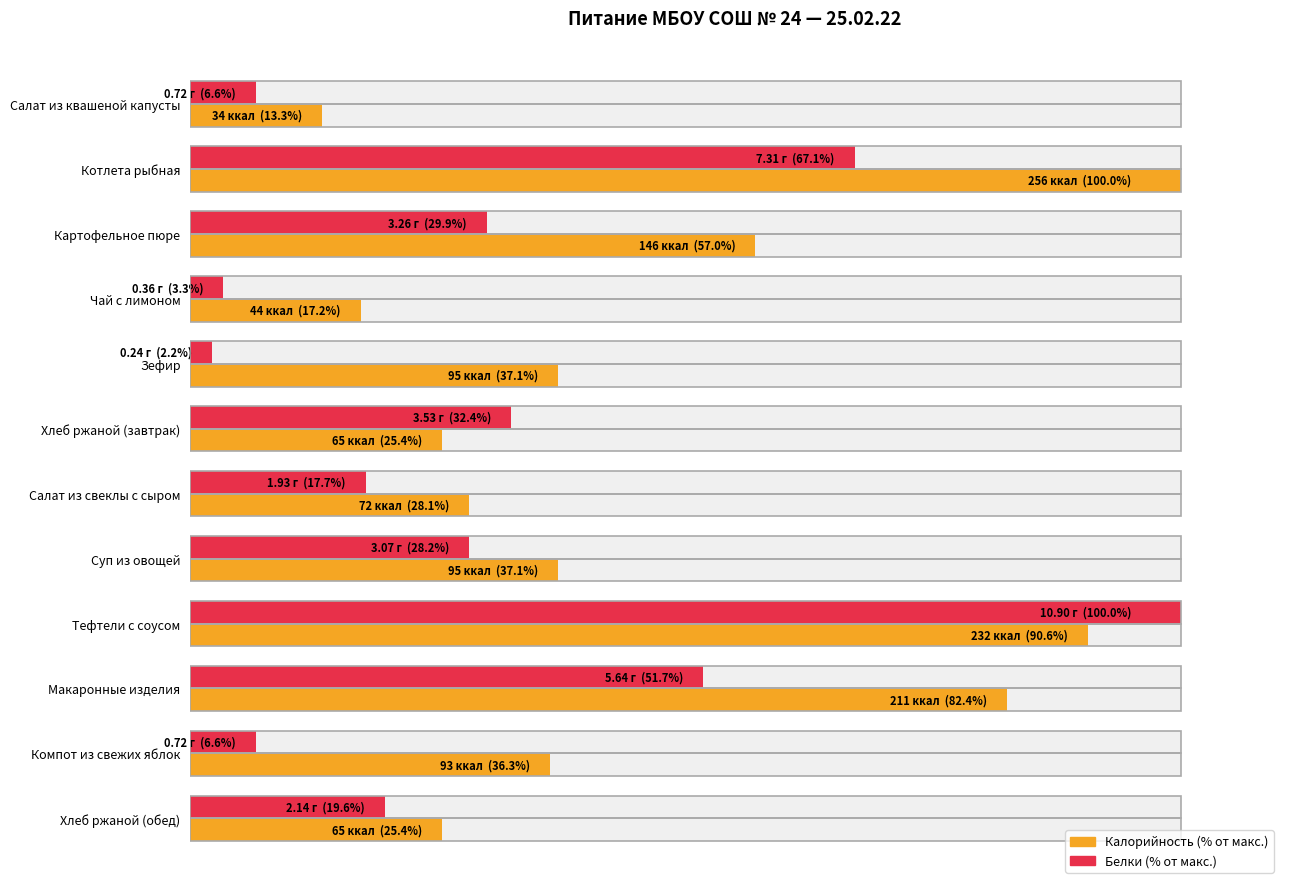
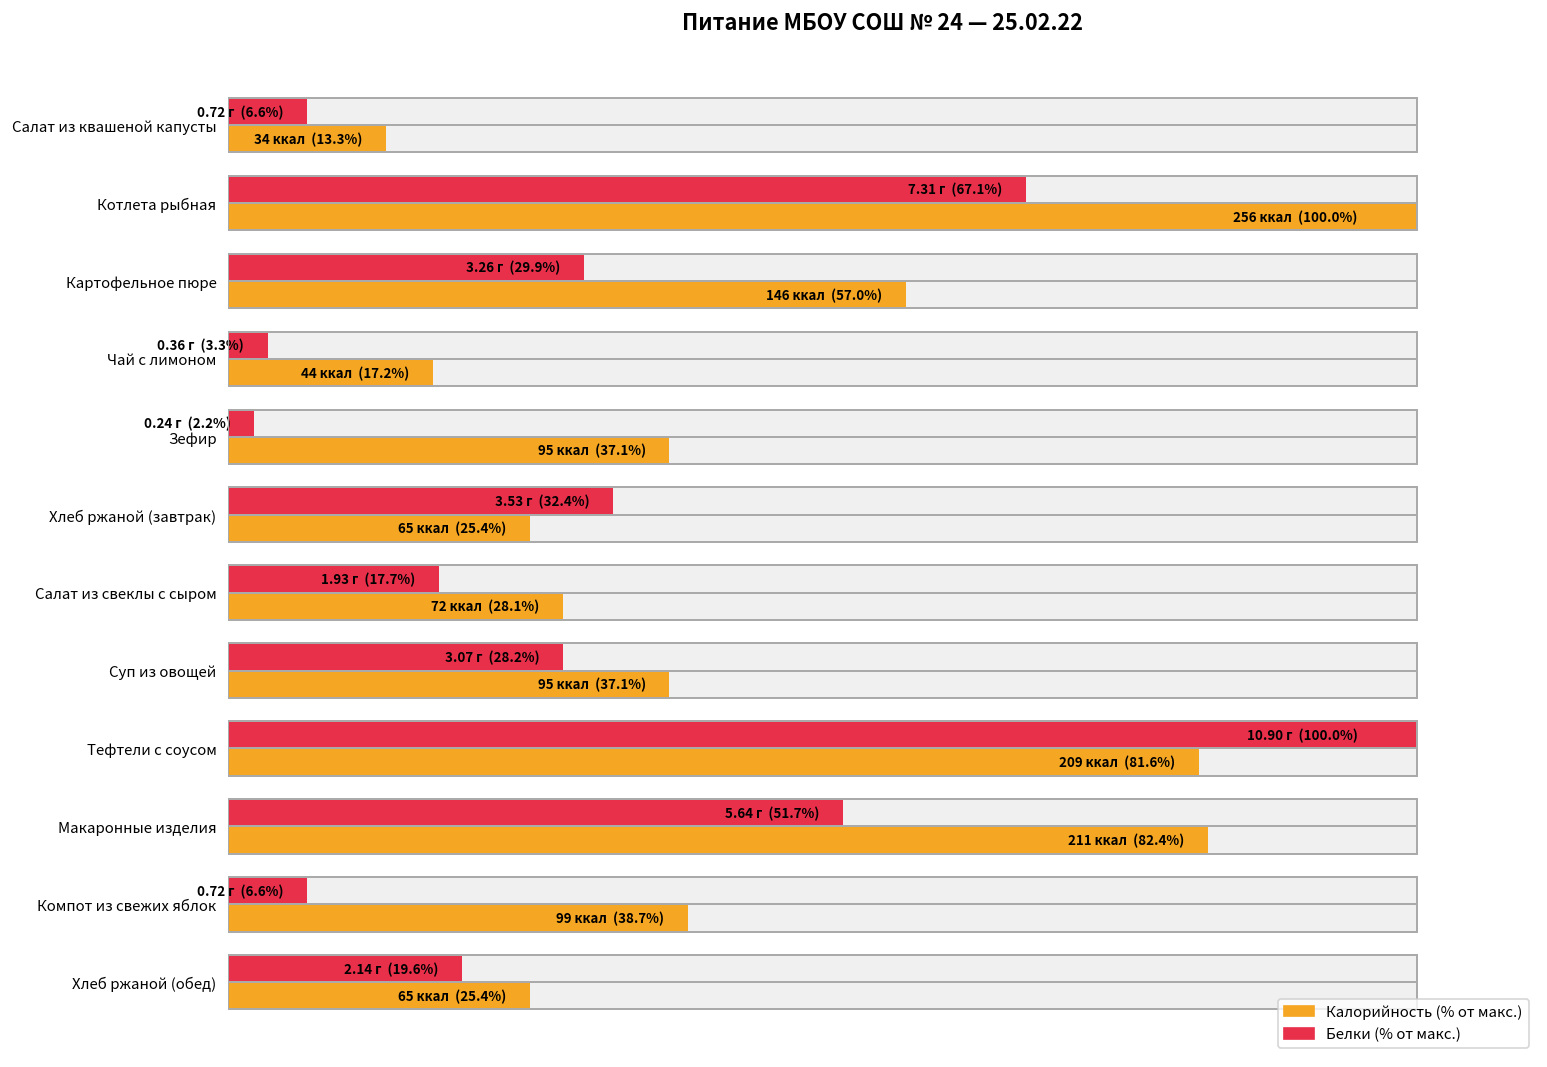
  {
    "Калорийность (% от макс.)": {
      "Котлета рыбная": "(100.0%)",
-     "Тефтели с соусом": "232 ккал (90.6%)",
-     "Компот из свежих яблок": "93 ккал (36.3%)"
+     "Тефтели с соусом": "209 ккал (81.6%)",
+     "Компот из свежих яблок": "99 ккал (38.7%)"
    },
    "Белки (% от макс.)": {
      "Тефтели с соусом": "(100.0%)"
    }
  }
